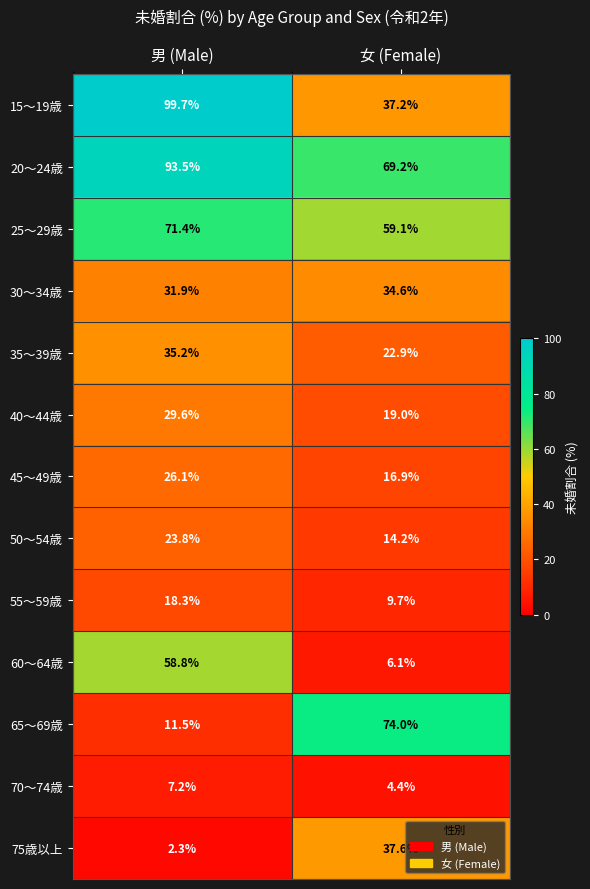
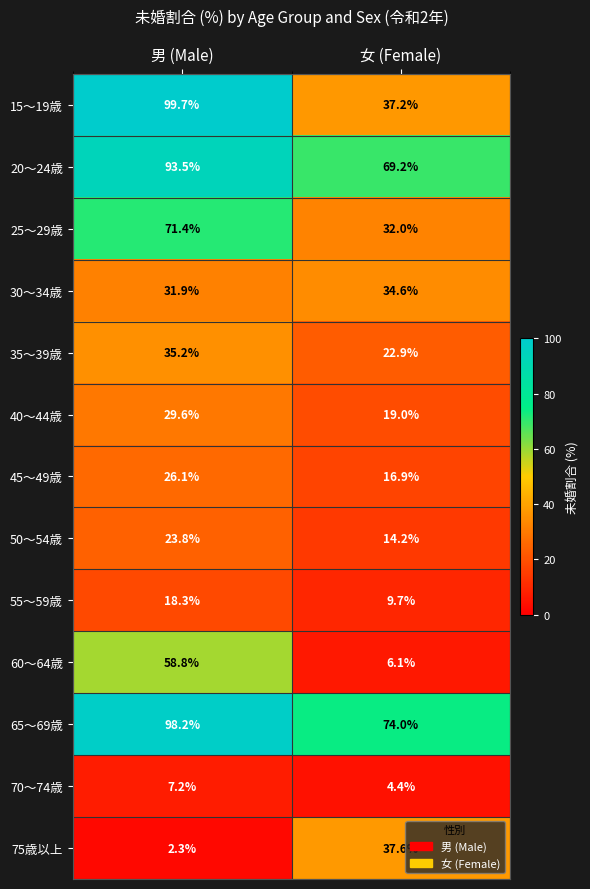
  {
    "15～19歳": {
      "男 (Male)": "99.7%",
      "女 (Female)": "37.2%"
    },
    "20～24歳": {
      "男 (Male)": "93.5%",
      "女 (Female)": "69.2%"
    },
    "25～29歳": {
      "男 (Male)": "71.4%",
-     "女 (Female)": "59.1%"
+     "女 (Female)": "32.0%"
    },
    "30～34歳": {
      "男 (Male)": "31.9%",
      "女 (Female)": "34.6%"
    },
    "35～39歳": {
      "男 (Male)": "35.2%",
      "女 (Female)": "22.9%"
    },
    "40～44歳": {
      "男 (Male)": "29.6%",
      "女 (Female)": "19.0%"
    },
    "45～49歳": {
      "男 (Male)": "26.1%",
      "女 (Female)": "16.9%"
    },
    "50～54歳": {
      "男 (Male)": "23.8%",
      "女 (Female)": "14.2%"
    },
    "55～59歳": {
      "男 (Male)": "18.3%",
      "女 (Female)": "9.7%"
    },
    "60～64歳": {
      "男 (Male)": "58.8%",
      "女 (Female)": "6.1%"
    },
    "65～69歳": {
-     "男 (Male)": "11.5%",
+     "男 (Male)": "98.2%",
      "女 (Female)": "74.0%"
    },
    "70～74歳": {
      "男 (Male)": "7.2%",
      "女 (Female)": "4.4%"
    },
    "75歳以上": {
      "男 (Male)": "2.3%"
    }
  }
